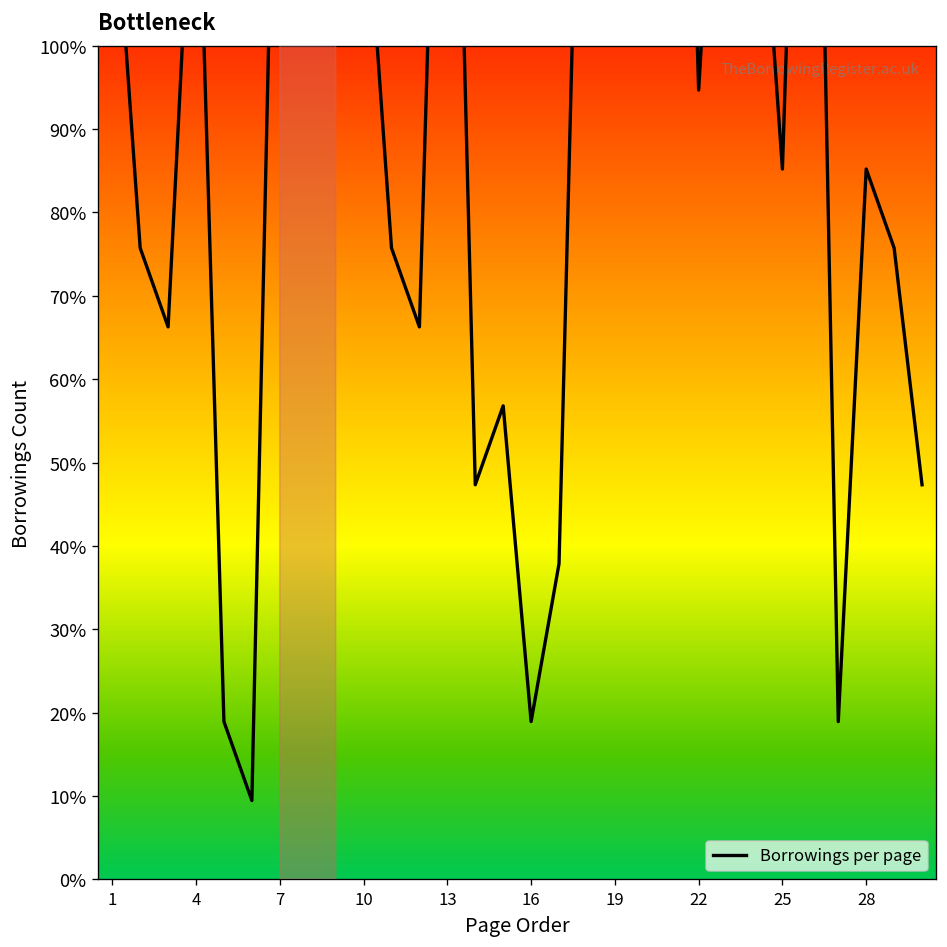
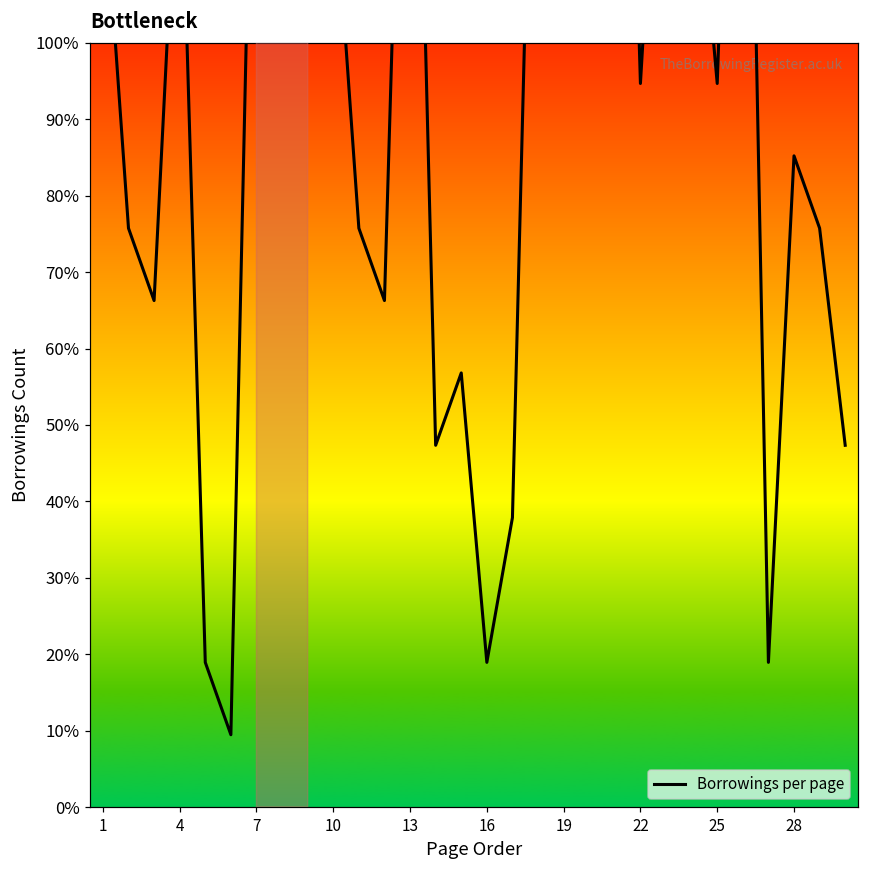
  {
    "Borrowings per page": {
      "16": "19%",
      "22": "95%",
-     "25": "85%",
+     "25": "95%",
      "28": "85%"
    }
  }
